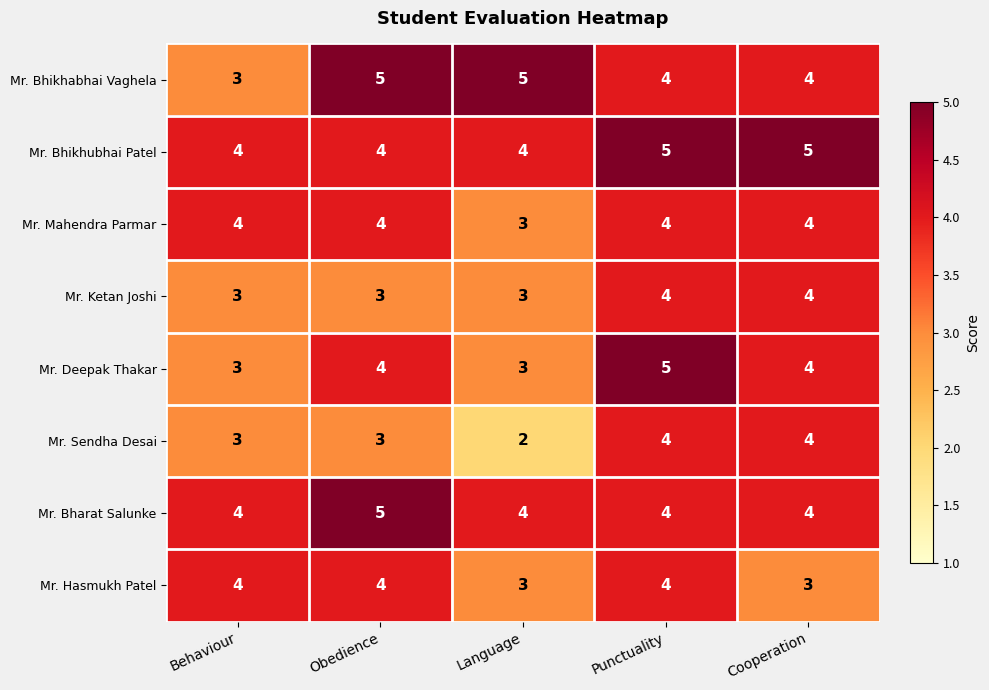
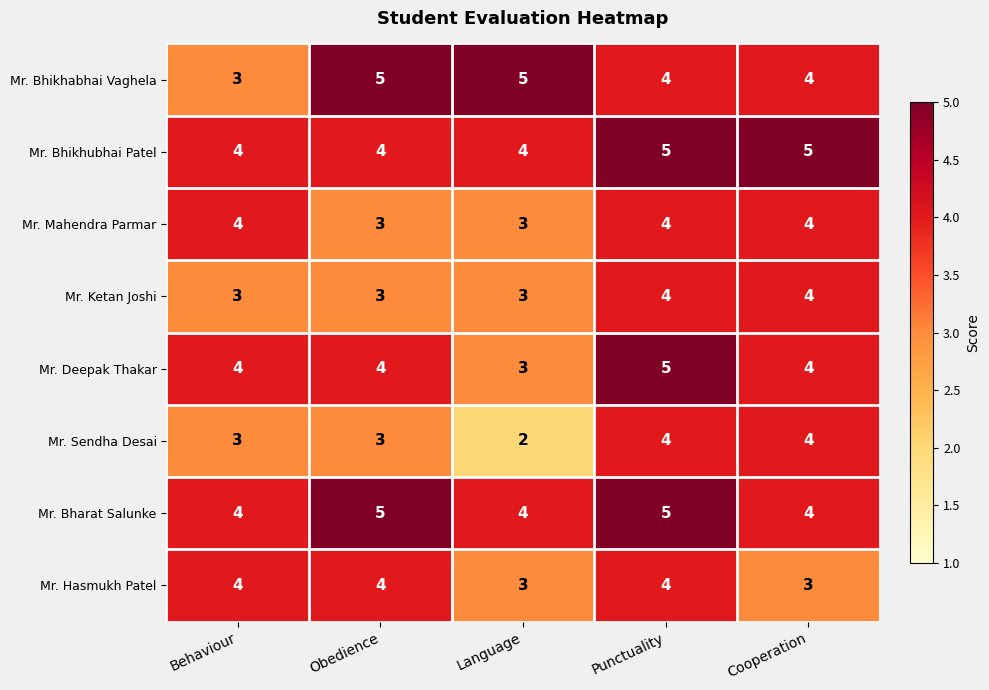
  {
    "Mr. Bhikhabhai Vaghela": {
      "Behaviour": 3,
      "Obedience": 5,
      "Language": 5,
      "Punctuality": 4,
      "Cooperation": 4
    },
    "Mr. Bhikhubhai Patel": {
      "Behaviour": 4,
      "Obedience": 4,
      "Language": 4,
      "Punctuality": 5,
      "Cooperation": 5
    },
    "Mr. Mahendra Parmar": {
      "Behaviour": 4,
-     "Obedience": 4,
+     "Obedience": 3,
      "Language": 3,
      "Punctuality": 4,
      "Cooperation": 4
    },
    "Mr. Ketan Joshi": {
      "Behaviour": 3,
      "Obedience": 3,
      "Language": 3,
      "Punctuality": 4,
      "Cooperation": 4
    },
    "Mr. Deepak Thakar": {
-     "Behaviour": 3,
+     "Behaviour": 4,
      "Obedience": 4,
      "Language": 3,
      "Punctuality": 5,
      "Cooperation": 4
    },
    "Mr. Sendha Desai": {
      "Behaviour": 3,
      "Obedience": 3,
      "Language": 2,
      "Punctuality": 4,
      "Cooperation": 4
    },
    "Mr. Bharat Salunke": {
      "Behaviour": 4,
      "Obedience": 5,
      "Language": 4,
-     "Punctuality": 4,
+     "Punctuality": 5,
      "Cooperation": 4
    },
    "Mr. Hasmukh Patel": {
      "Behaviour": 4,
      "Obedience": 4,
      "Language": 3,
      "Punctuality": 4,
      "Cooperation": 3
    }
  }
